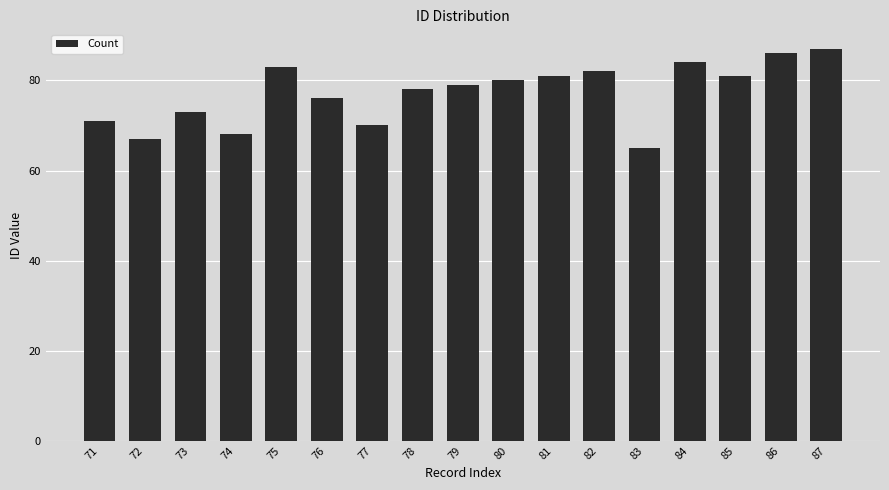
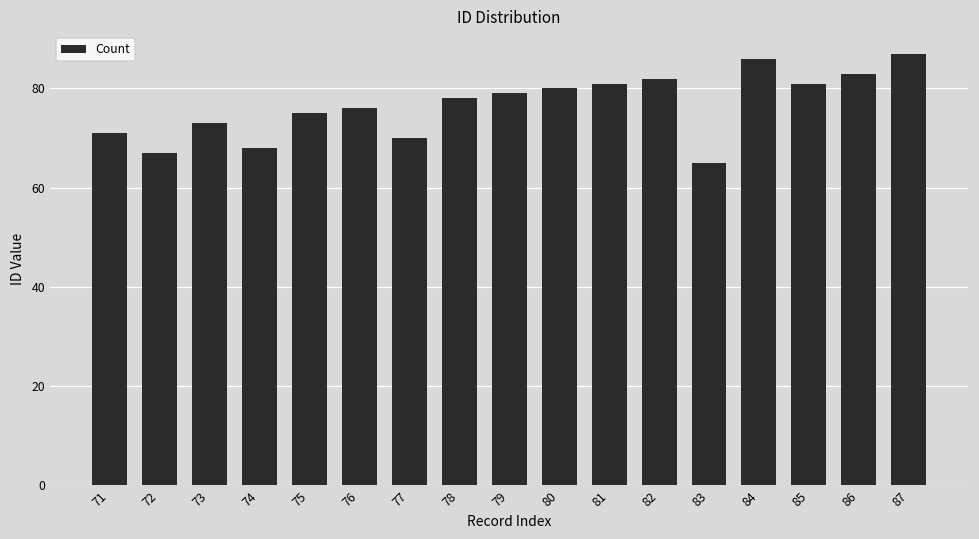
  {
    "71": 71,
    "72": 67,
    "73": 73,
    "74": 68,
-   "75": 83,
+   "75": 75,
    "76": 76,
    "77": 70,
    "78": 78,
    "79": 79,
    "80": 80,
    "81": 81,
    "82": 82,
    "83": 65,
-   "84": 84,
+   "84": 86,
    "85": 81,
-   "86": 86,
+   "86": 83,
    "87": 87
  }
